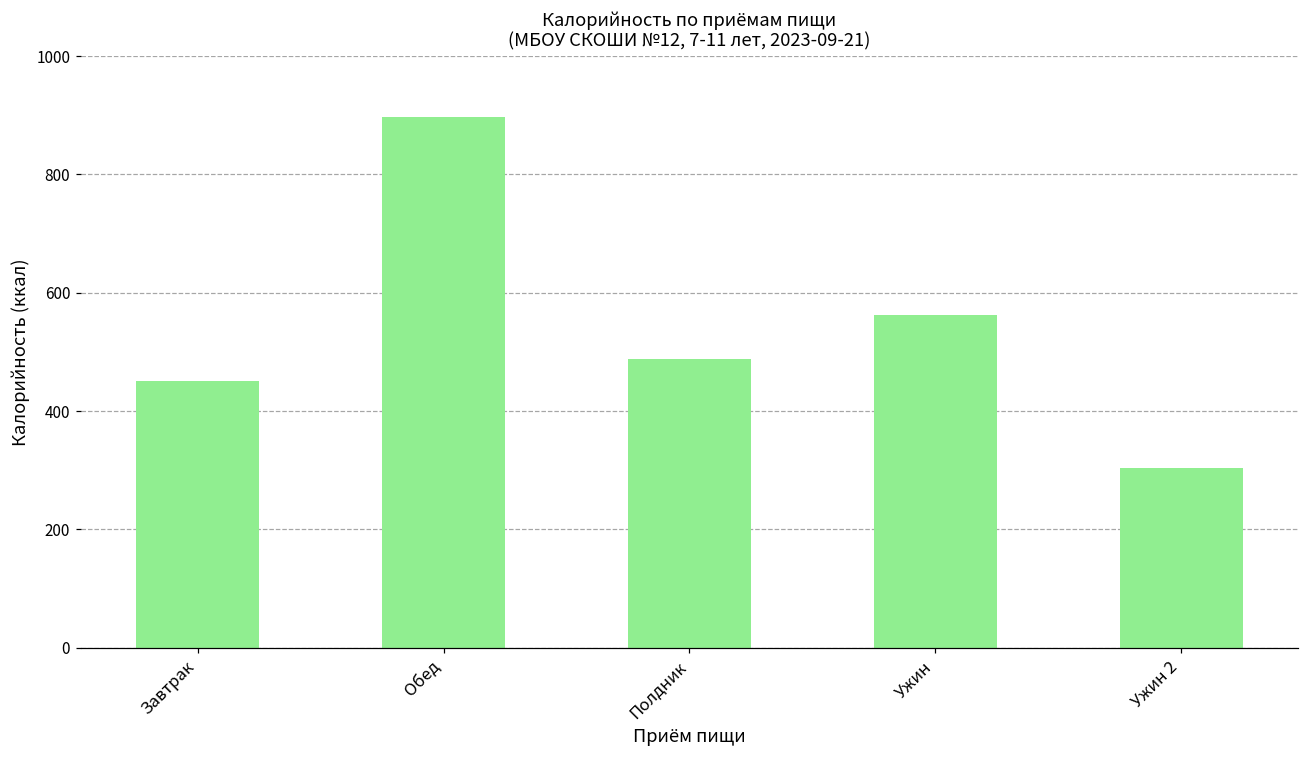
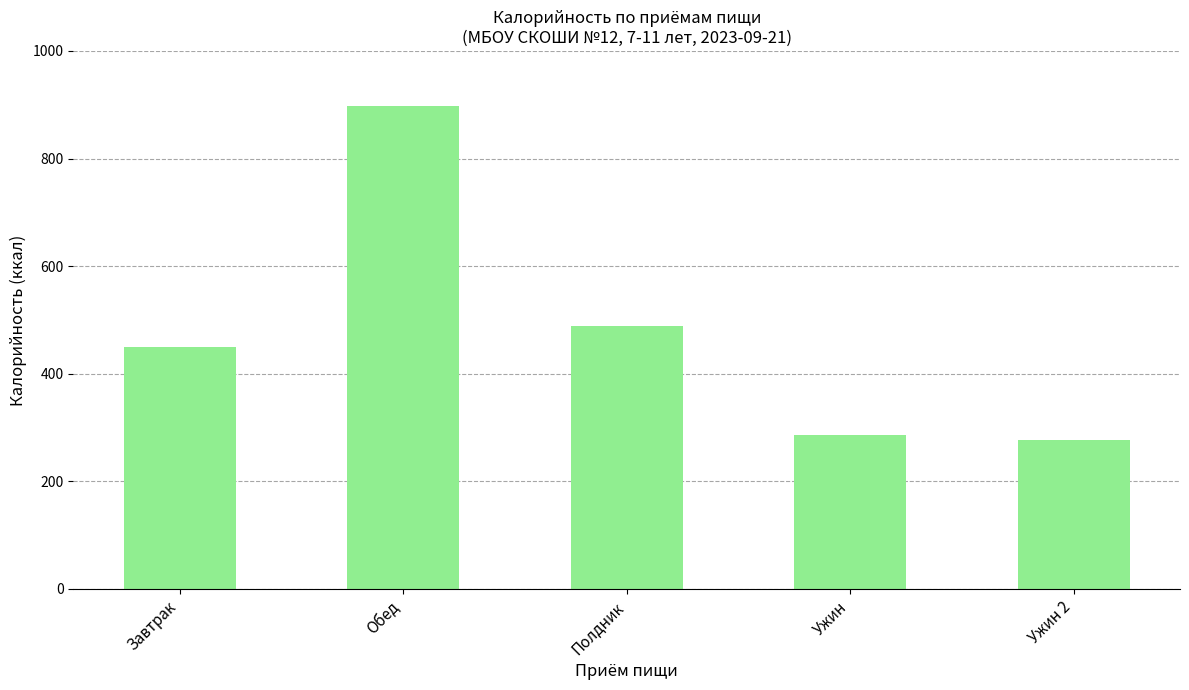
  {
    "Завтрак": 450,
    "Обед": 900,
    "Полдник": 490,
-   "Ужин": 560,
-   "Ужин 2": 300
+   "Ужин": 290,
+   "Ужин 2": 280
  }
